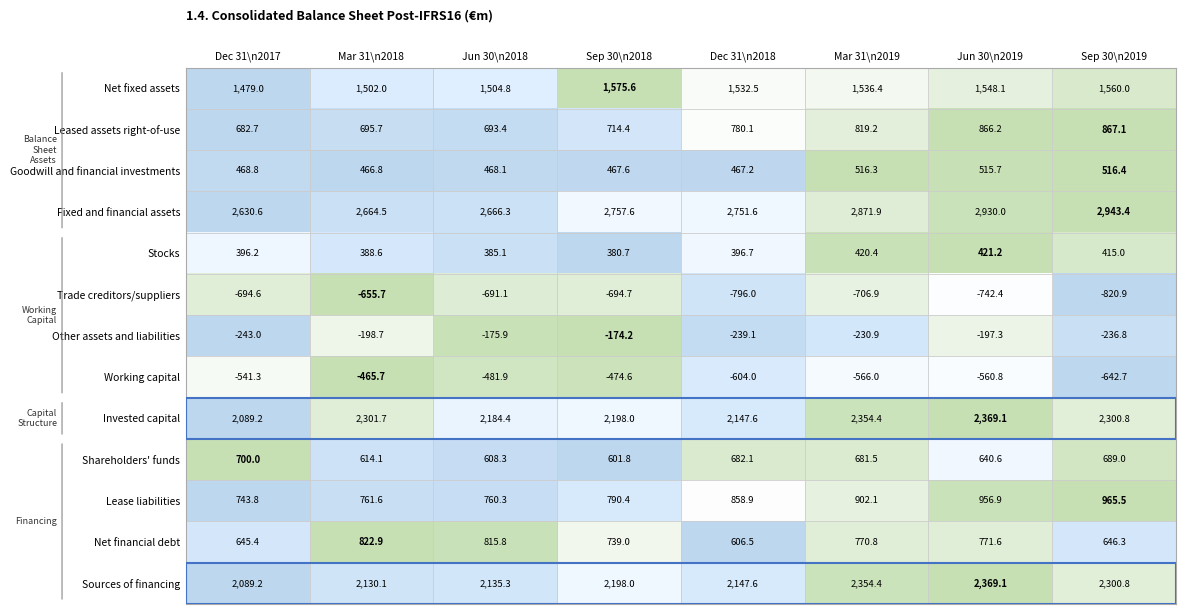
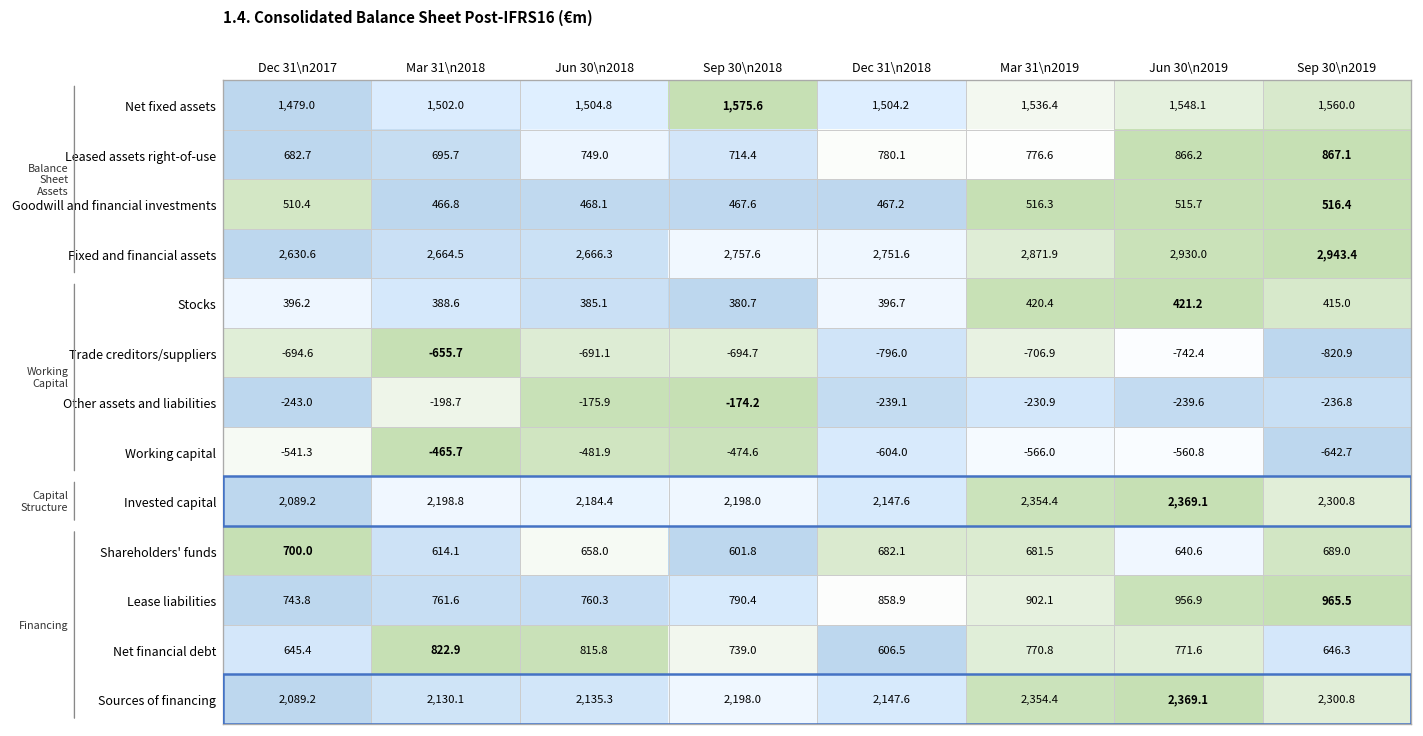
  {
    "Net fixed assets": {
      "Dec 31\\n2017": "1,479.0",
      "Mar 31\\n2018": "1,502.0",
      "Jun 30\\n2018": "1,504.8",
      "Sep 30\\n2018": "1,575.6",
-     "Dec 31\\n2018": "1,532.5",
+     "Dec 31\\n2018": "1,504.2",
      "Mar 31\\n2019": "1,536.4",
      "Jun 30\\n2019": "1,548.1",
      "Sep 30\\n2019": "1,560.0"
    },
    "Leased assets right-of-use": {
      "Dec 31\\n2017": "682.7",
      "Mar 31\\n2018": "695.7",
-     "Jun 30\\n2018": "693.4",
+     "Jun 30\\n2018": "749.0",
      "Sep 30\\n2018": "714.4",
      "Dec 31\\n2018": "780.1",
-     "Mar 31\\n2019": "819.2",
+     "Mar 31\\n2019": "776.6",
      "Jun 30\\n2019": "866.2",
      "Sep 30\\n2019": "867.1"
    },
    "Goodwill and financial investments": {
-     "Dec 31\\n2017": "468.8",
+     "Dec 31\\n2017": "510.4",
      "Mar 31\\n2018": "466.8",
      "Jun 30\\n2018": "468.1",
      "Sep 30\\n2018": "467.6",
      "Dec 31\\n2018": "467.2",
      "Mar 31\\n2019": "516.3",
      "Jun 30\\n2019": "515.7",
      "Sep 30\\n2019": "516.4"
    },
    "Fixed and financial assets": {
      "Dec 31\\n2017": "2,630.6",
      "Mar 31\\n2018": "2,664.5",
      "Jun 30\\n2018": "2,666.3",
      "Sep 30\\n2018": "2,757.6",
      "Dec 31\\n2018": "2,751.6",
      "Mar 31\\n2019": "2,871.9",
      "Jun 30\\n2019": "2,930.0",
      "Sep 30\\n2019": "2,943.4"
    },
    "Stocks": {
      "Dec 31\\n2017": "396.2",
      "Mar 31\\n2018": "388.6",
      "Jun 30\\n2018": "385.1",
      "Sep 30\\n2018": "380.7",
      "Dec 31\\n2018": "396.7",
      "Mar 31\\n2019": "420.4",
      "Jun 30\\n2019": "421.2",
      "Sep 30\\n2019": "415.0"
    },
    "Trade creditors/suppliers": {
      "Dec 31\\n2017": "-694.6",
      "Mar 31\\n2018": "-655.7",
      "Jun 30\\n2018": "-691.1",
      "Sep 30\\n2018": "-694.7",
      "Dec 31\\n2018": "-796.0",
      "Mar 31\\n2019": "-706.9",
      "Jun 30\\n2019": "-742.4",
      "Sep 30\\n2019": "-820.9"
    },
    "Other assets and liabilities": {
      "Dec 31\\n2017": "-243.0",
      "Mar 31\\n2018": "-198.7",
      "Jun 30\\n2018": "-175.9",
      "Sep 30\\n2018": "-174.2",
      "Dec 31\\n2018": "-239.1",
      "Mar 31\\n2019": "-230.9",
-     "Jun 30\\n2019": "-197.3",
+     "Jun 30\\n2019": "-239.6",
      "Sep 30\\n2019": "-236.8"
    },
    "Working capital": {
      "Dec 31\\n2017": "-541.3",
      "Mar 31\\n2018": "-465.7",
      "Jun 30\\n2018": "-481.9",
      "Sep 30\\n2018": "-474.6",
      "Dec 31\\n2018": "-604.0",
      "Mar 31\\n2019": "-566.0",
      "Jun 30\\n2019": "-560.8",
      "Sep 30\\n2019": "-642.7"
    },
    "Invested capital": {
      "Dec 31\\n2017": "2,089.2",
-     "Mar 31\\n2018": "2,301.7",
+     "Mar 31\\n2018": "2,198.8",
      "Jun 30\\n2018": "2,184.4",
      "Sep 30\\n2018": "2,198.0",
      "Dec 31\\n2018": "2,147.6",
      "Mar 31\\n2019": "2,354.4",
      "Jun 30\\n2019": "2,369.1",
      "Sep 30\\n2019": "2,300.8"
    },
    "Shareholders' funds": {
      "Dec 31\\n2017": "700.0",
      "Mar 31\\n2018": "614.1",
-     "Jun 30\\n2018": "608.3",
+     "Jun 30\\n2018": "658.0",
      "Sep 30\\n2018": "601.8",
      "Dec 31\\n2018": "682.1",
      "Mar 31\\n2019": "681.5",
      "Jun 30\\n2019": "640.6",
      "Sep 30\\n2019": "689.0"
    },
    "Lease liabilities": {
      "Dec 31\\n2017": "743.8",
      "Mar 31\\n2018": "761.6",
      "Jun 30\\n2018": "760.3",
      "Sep 30\\n2018": "790.4",
      "Dec 31\\n2018": "858.9",
      "Mar 31\\n2019": "902.1",
      "Jun 30\\n2019": "956.9",
      "Sep 30\\n2019": "965.5"
    },
    "Net financial debt": {
      "Dec 31\\n2017": "645.4",
      "Mar 31\\n2018": "822.9",
      "Jun 30\\n2018": "815.8",
      "Sep 30\\n2018": "739.0",
      "Dec 31\\n2018": "606.5",
      "Mar 31\\n2019": "770.8",
      "Jun 30\\n2019": "771.6",
      "Sep 30\\n2019": "646.3"
    },
    "Sources of financing": {
      "Dec 31\\n2017": "2,089.2",
      "Mar 31\\n2018": "2,130.1",
      "Jun 30\\n2018": "2,135.3",
      "Sep 30\\n2018": "2,198.0",
      "Dec 31\\n2018": "2,147.6",
      "Mar 31\\n2019": "2,354.4",
      "Jun 30\\n2019": "2,369.1",
      "Sep 30\\n2019": "2,300.8"
    }
  }
